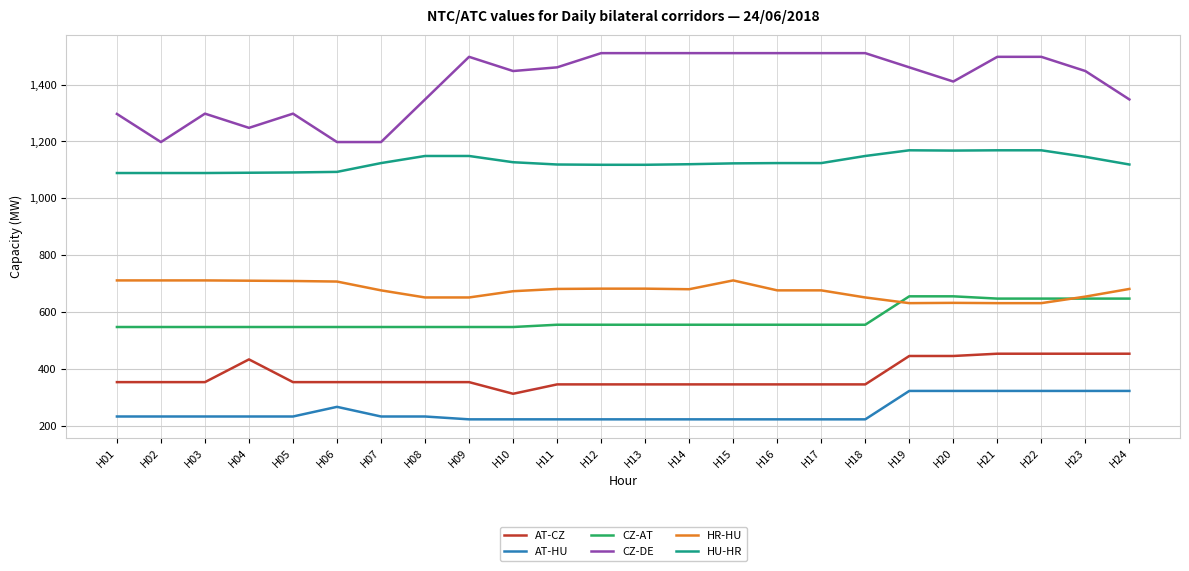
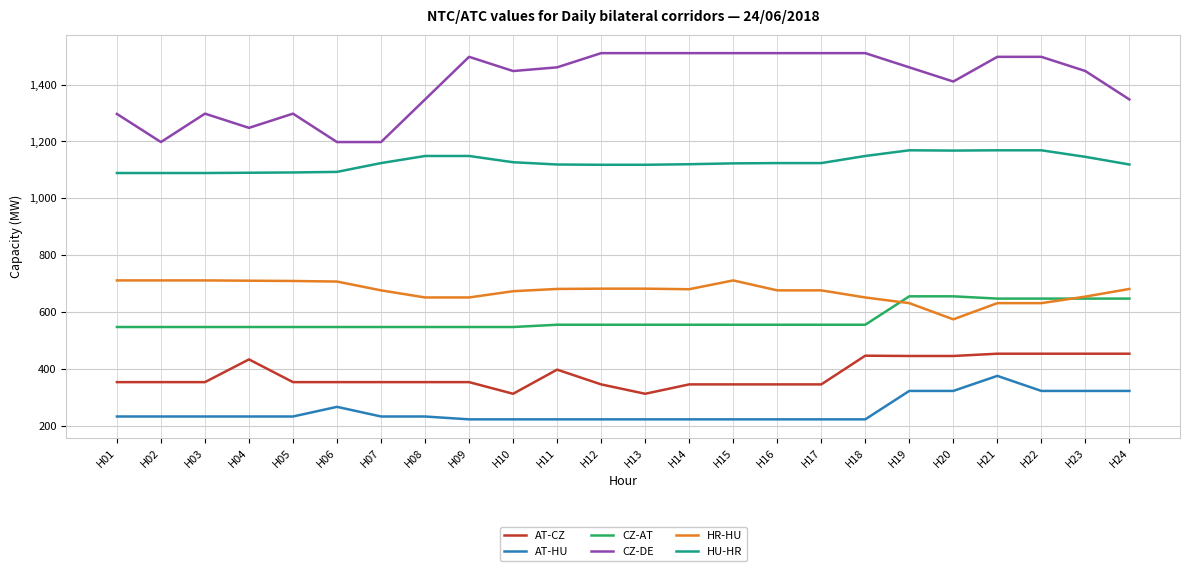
  {
    "AT-CZ": {
      "H01": "350",
      "H02": "350",
      "H03": "350",
      "H04": "430",
      "H05": "350",
      "H06": "350",
      "H07": "350",
      "H08": "350",
      "H09": "350",
      "H10": "310",
-     "H11": "350",
+     "H11": "400",
      "H12": "350",
-     "H13": "350",
+     "H13": "310",
      "H14": "350",
      "H15": "350",
      "H16": "350",
      "H17": "350",
-     "H18": "350",
+     "H18": "450",
      "H19": "450",
      "H20": "450",
      "H21": "450",
      "H22": "450",
      "H23": "450",
      "H24": "450"
    },
    "AT-HU": {
      "H01": "230",
      "H02": "230",
      "H03": "230",
      "H04": "230",
      "H05": "230",
      "H06": "270",
      "H07": "230",
      "H08": "230",
      "H09": "220",
      "H10": "220",
      "H11": "220",
      "H12": "220",
      "H13": "220",
      "H14": "220",
      "H15": "220",
      "H16": "220",
      "H17": "220",
      "H18": "220",
      "H19": "320",
      "H20": "320",
-     "H21": "320",
+     "H21": "380",
      "H22": "320",
      "H23": "320",
      "H24": "320"
    },
    "CZ-DE": {
      "H01": "1,300",
      "H02": "1,200",
      "H03": "1,300",
      "H04": "1,250",
      "H05": "1,300",
      "H06": "1,200",
      "H07": "1,200",
      "H08": "1,350",
      "H09": "1,500",
      "H10": "1,450",
      "H11": "1,460",
      "H12": "1,510",
      "H13": "1,510",
      "H14": "1,510",
      "H15": "1,510",
      "H16": "1,510",
      "H17": "1,510",
      "H18": "1,510",
      "H19": "1,460",
      "H20": "1,410",
      "H21": "1,500",
      "H22": "1,500",
      "H23": "1,450",
      "H24": "1,350"
    },
    "HR-HU": {
      "H01": "710",
      "H02": "710",
      "H03": "710",
      "H04": "710",
      "H05": "710",
      "H06": "710",
      "H07": "680",
      "H08": "650",
      "H09": "650",
      "H10": "670",
      "H11": "680",
      "H12": "680",
      "H13": "680",
      "H14": "680",
      "H15": "710",
      "H16": "680",
      "H17": "680",
      "H18": "650",
      "H19": "630",
-     "H20": "630",
+     "H20": "570",
      "H21": "630",
      "H22": "630",
      "H24": "680"
    }
  }
